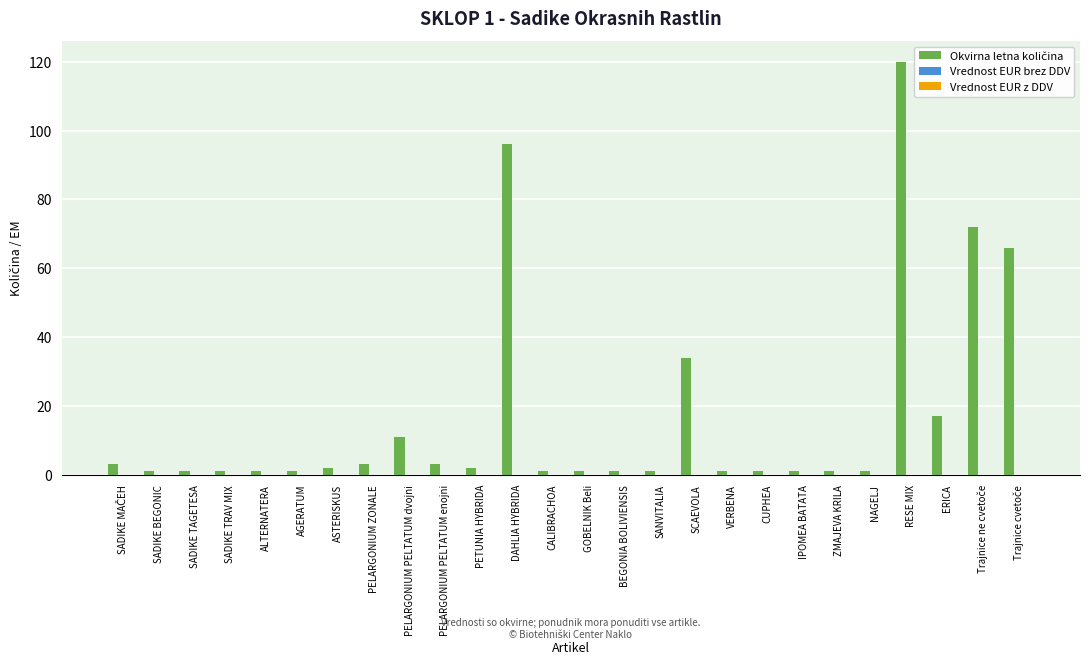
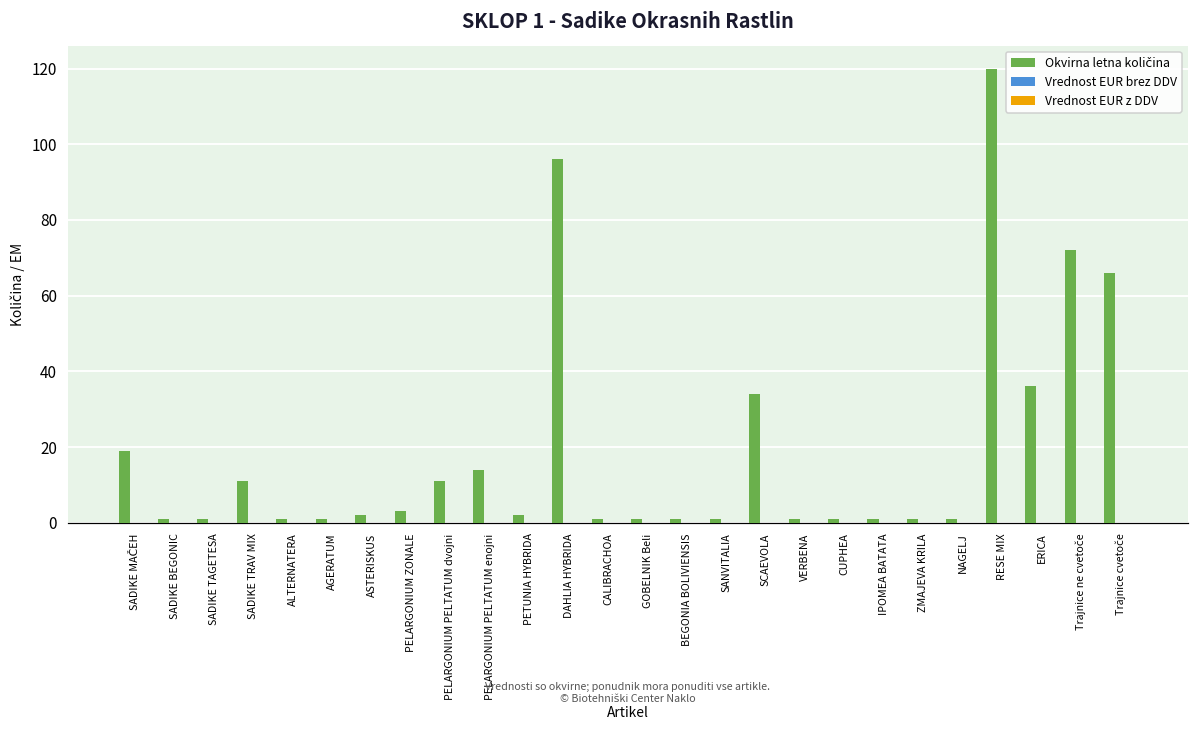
  {
    "Okvirna letna količina": {
-     "SADIKE MAČEH": 3,
+     "SADIKE MAČEH": 19,
      "SADIKE BEGONIC": 1,
      "SADIKE TAGETESA": 1,
-     "SADIKE TRAV MIX": 1,
+     "SADIKE TRAV MIX": 11,
      "ALTERNATERA": 1,
      "AGERATUM": 1,
      "ASTERISKUS": 2,
      "PELARGONIUM ZONALE": 3,
      "PELARGONIUM PELTATUM dvojni": 11,
-     "PELARGONIUM PELTATUM enojni": 3,
+     "PELARGONIUM PELTATUM enojni": 14,
      "PETUNIA HYBRIDA": 2,
      "DAHLIA HYBRIDA": 96,
      "CALIBRACHOA": 1,
      "GOBELNIK Beli": 1,
      "BEGONIA BOLIVIENSIS": 1,
      "SANVITALIA": 1,
      "SCAEVOLA": 34,
      "VERBENA": 1,
      "CUPHEA": 1,
      "IPOMEA BATATA": 1,
      "ZMAJEVA KRILA": 1,
      "NAGELJ": 1,
      "RESE MIX": 120,
-     "ERICA": 17,
+     "ERICA": 36,
      "Trajnice ne cvetoče": 72,
      "Trajnice cvetoče": 66
    },
    "Vrednost EUR brez DDV": {
      "SADIKE MAČEH": 0,
      "SADIKE BEGONIC": 0,
      "SADIKE TAGETESA": 0,
      "SADIKE TRAV MIX": 0,
      "ALTERNATERA": 0,
      "AGERATUM": 0,
      "ASTERISKUS": 0,
      "PELARGONIUM ZONALE": 0,
      "PELARGONIUM PELTATUM dvojni": 0,
      "PELARGONIUM PELTATUM enojni": 0,
      "PETUNIA HYBRIDA": 0,
      "DAHLIA HYBRIDA": 0,
      "CALIBRACHOA": 0,
      "GOBELNIK Beli": 0,
      "BEGONIA BOLIVIENSIS": 0,
      "SANVITALIA": 0,
      "SCAEVOLA": 0,
      "VERBENA": 0,
      "CUPHEA": 0,
      "IPOMEA BATATA": 0,
      "ZMAJEVA KRILA": 0,
      "NAGELJ": 0,
      "RESE MIX": 0,
      "ERICA": 0,
      "Trajnice ne cvetoče": 0,
      "Trajnice cvetoče": 0
    },
    "Vrednost EUR z DDV": {
      "SADIKE MAČEH": 0,
      "SADIKE BEGONIC": 0,
      "SADIKE TAGETESA": 0,
      "SADIKE TRAV MIX": 0,
      "ALTERNATERA": 0,
      "AGERATUM": 0,
      "ASTERISKUS": 0,
      "PELARGONIUM ZONALE": 0,
      "PELARGONIUM PELTATUM dvojni": 0,
      "PELARGONIUM PELTATUM enojni": 0,
      "PETUNIA HYBRIDA": 0,
      "DAHLIA HYBRIDA": 0,
      "CALIBRACHOA": 0,
      "GOBELNIK Beli": 0,
      "BEGONIA BOLIVIENSIS": 0,
      "SANVITALIA": 0,
      "SCAEVOLA": 0,
      "VERBENA": 0,
      "CUPHEA": 0,
      "IPOMEA BATATA": 0,
      "ZMAJEVA KRILA": 0,
      "NAGELJ": 0,
      "RESE MIX": 0,
      "ERICA": 0,
      "Trajnice ne cvetoče": 0,
      "Trajnice cvetoče": 0
    }
  }
